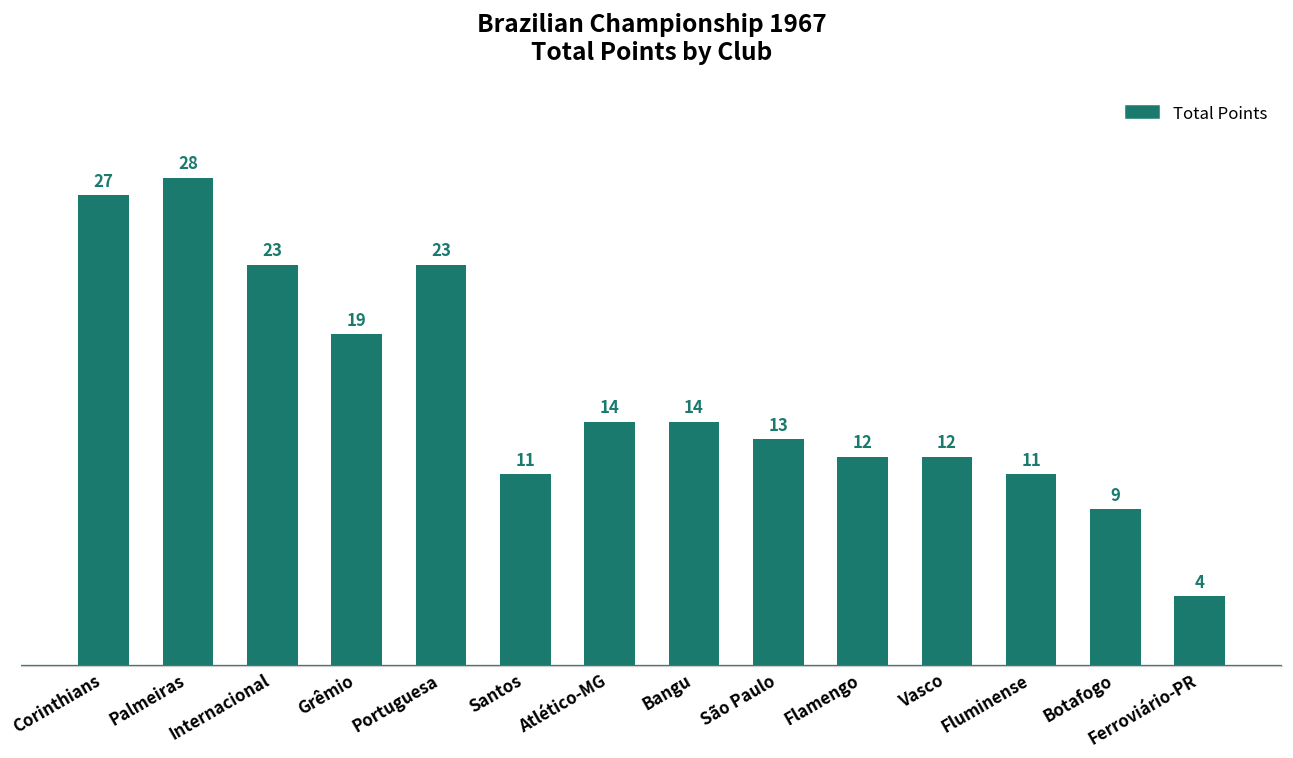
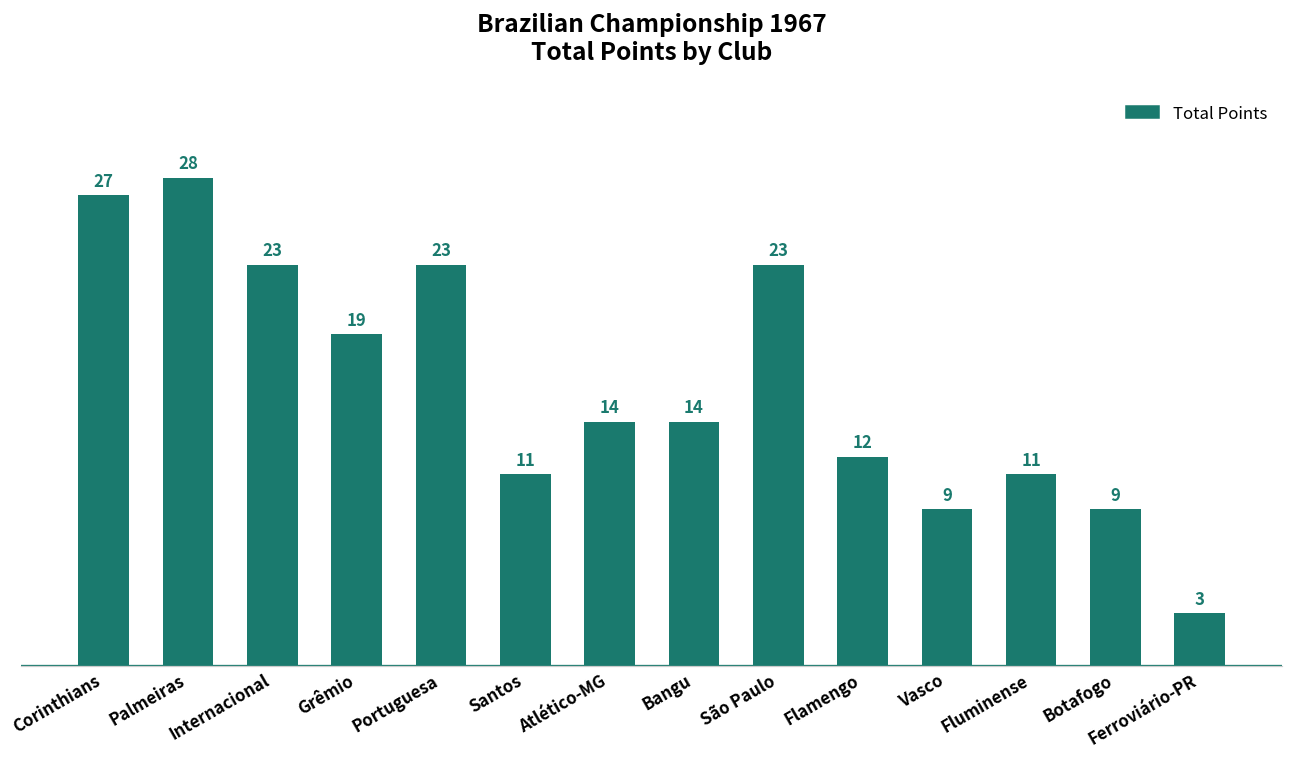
  {
    "Corinthians": 27,
    "Palmeiras": 28,
    "Internacional": 23,
    "Grêmio": 19,
    "Portuguesa": 23,
    "Santos": 11,
    "Atlético-MG": 14,
    "Bangu": 14,
-   "São Paulo": 13,
+   "São Paulo": 23,
    "Flamengo": 12,
-   "Vasco": 12,
+   "Vasco": 9,
    "Fluminense": 11,
    "Botafogo": 9,
-   "Ferroviário-PR": 4
+   "Ferroviário-PR": 3
  }
